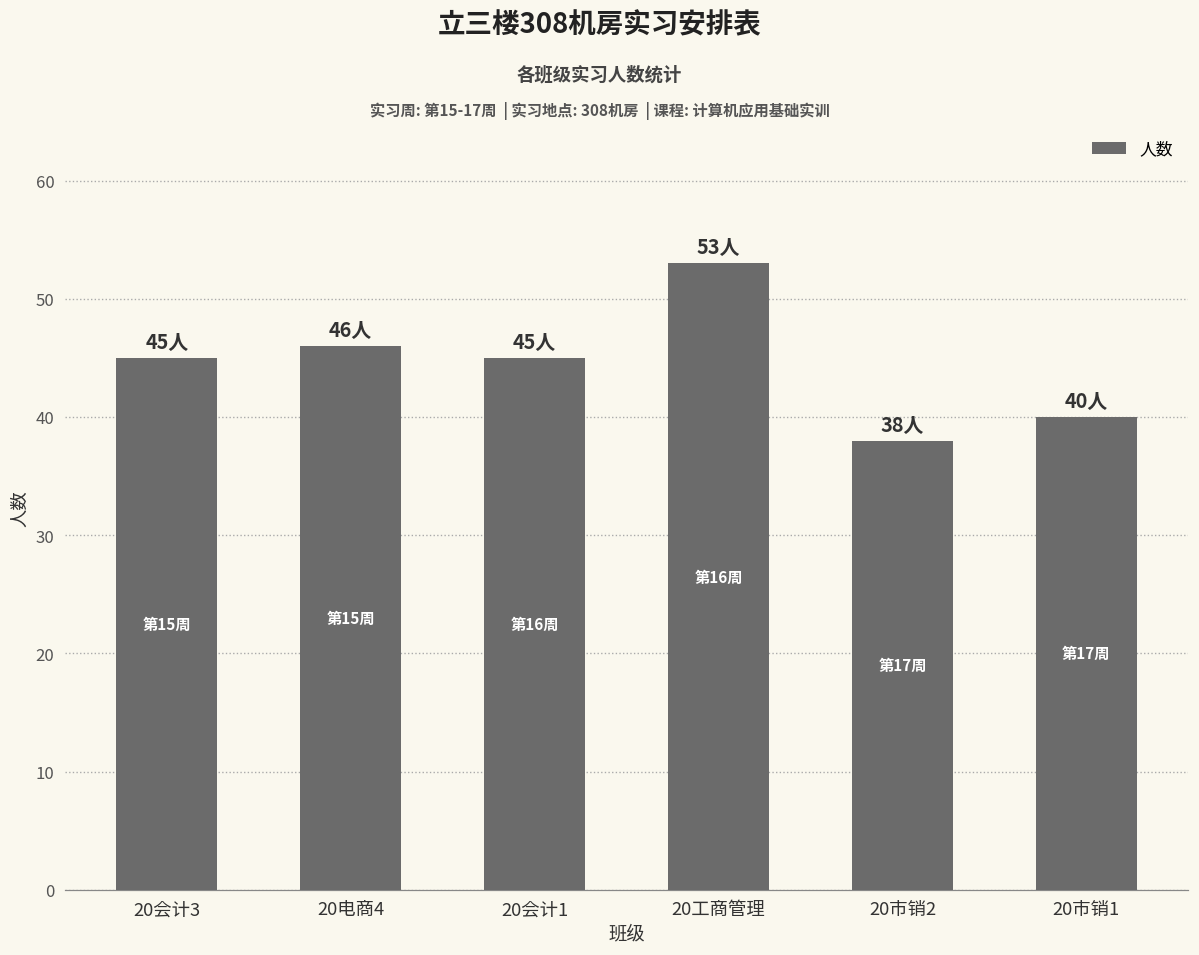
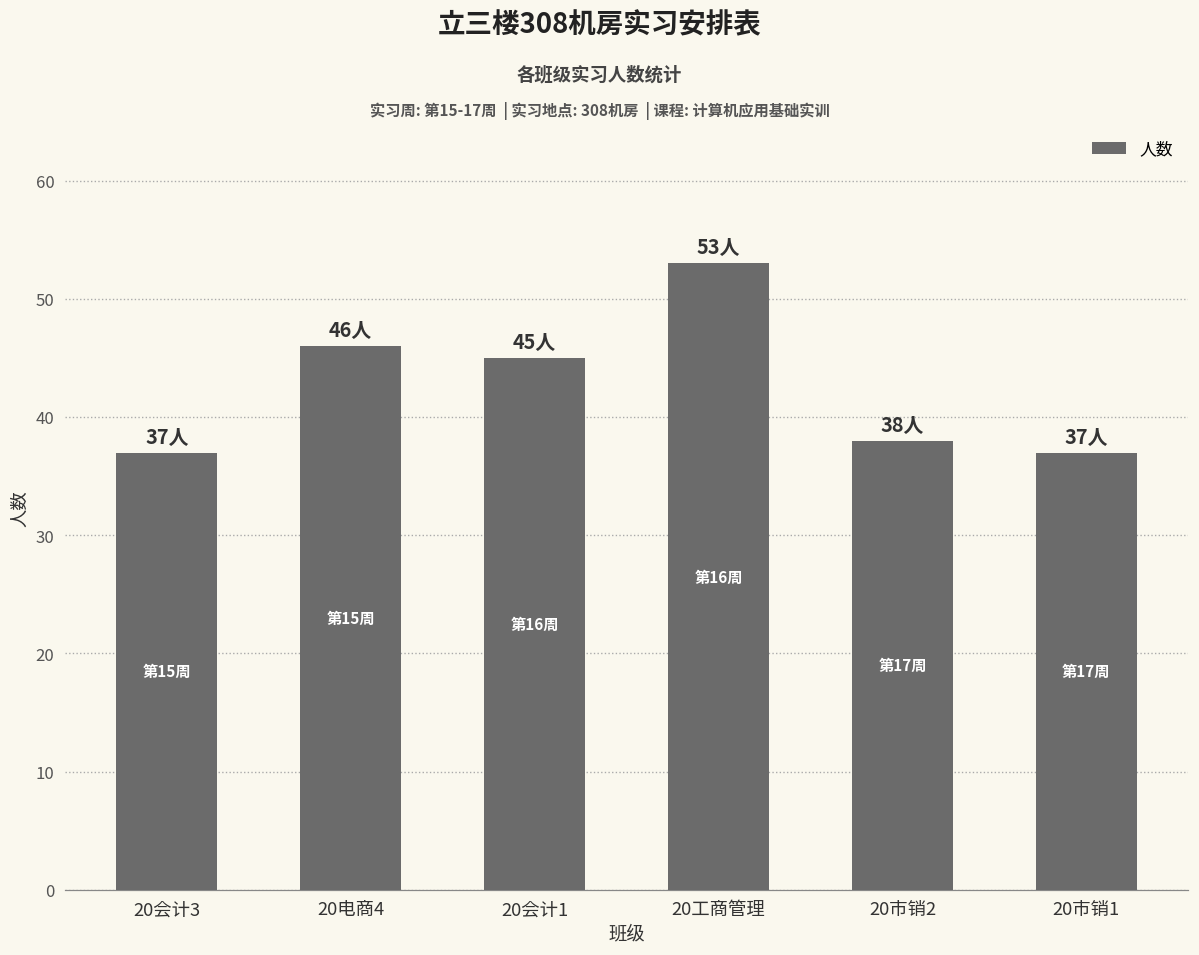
  {
-   "20会计3": "45人",
+   "20会计3": "37人",
    "20电商4": "46人",
    "20会计1": "45人",
    "20工商管理": "53人",
    "20市销2": "38人",
-   "20市销1": "40人"
+   "20市销1": "37人"
  }
